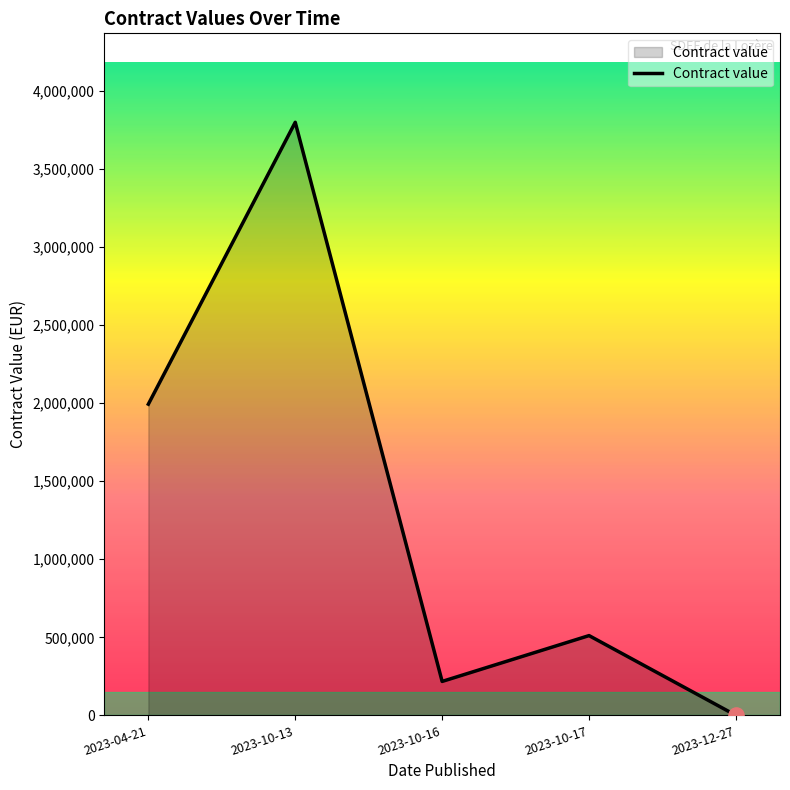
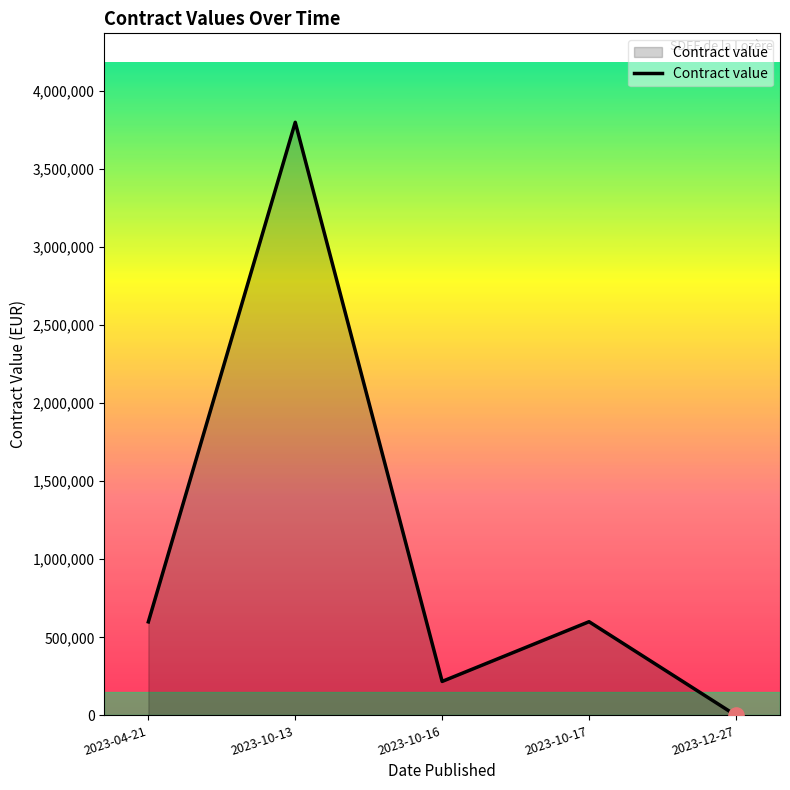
  {
    "Contract value": {
-     "2023-04-21": "1,990,000",
+     "2023-04-21": "600,000",
      "2023-10-13": "3,800,000",
      "2023-10-16": "220,000",
-     "2023-10-17": "510,000"
+     "2023-10-17": "600,000"
    }
  }
